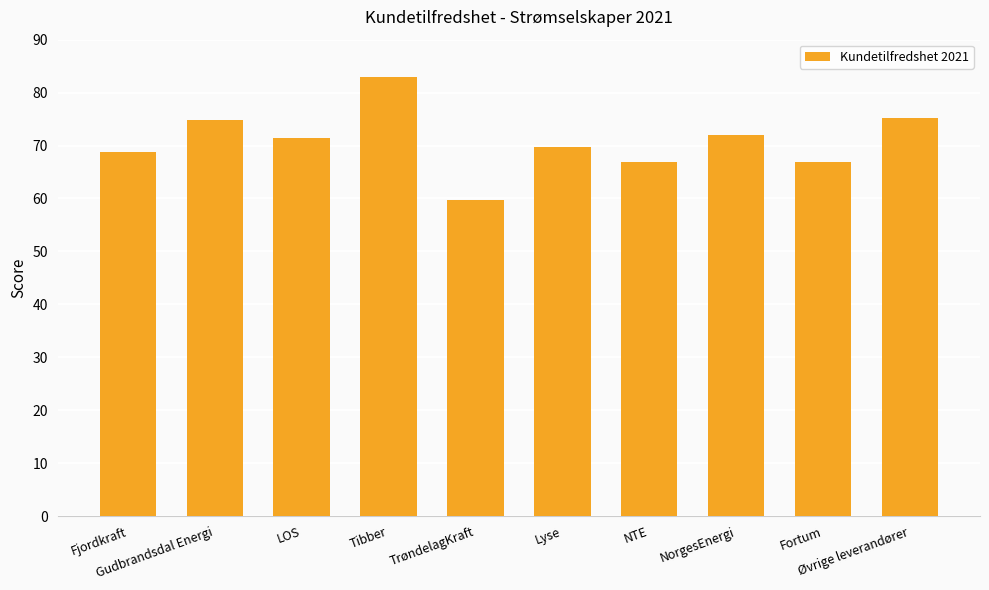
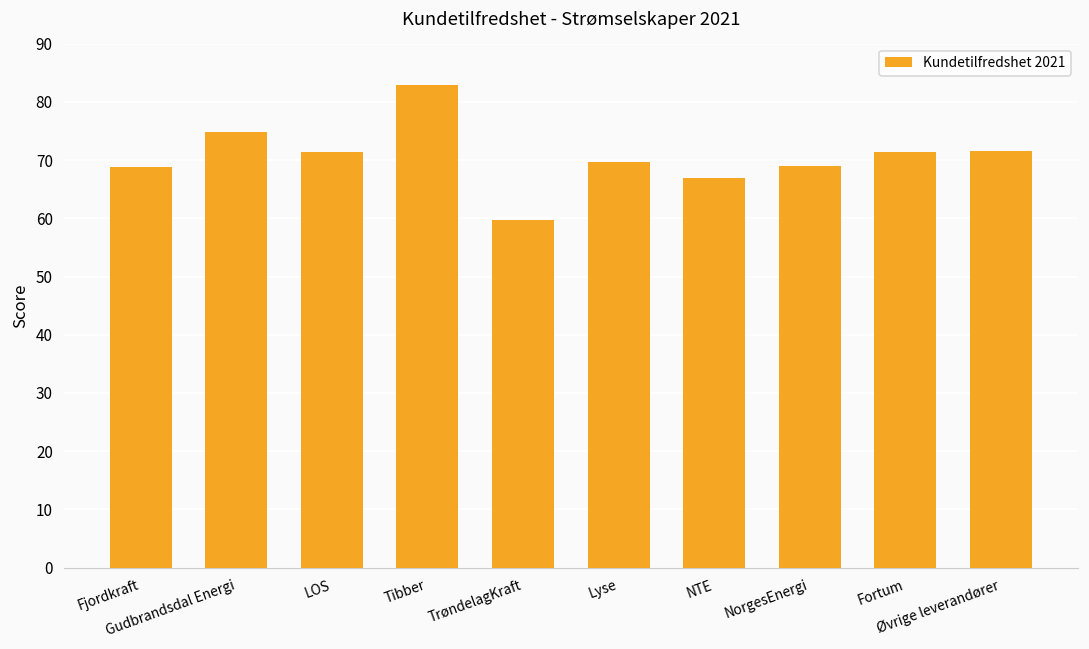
  {
    "Fjordkraft": 69,
    "Gudbrandsdal Energi": 75,
    "LOS": 71,
    "Tibber": 83,
    "TrøndelagKraft": 60,
    "Lyse": 70,
    "NTE": 67,
-   "NorgesEnergi": 72,
-   "Fortum": 67,
-   "Øvrige leverandører": 75
+   "NorgesEnergi": 69,
+   "Fortum": 71,
+   "Øvrige leverandører": 72
  }
